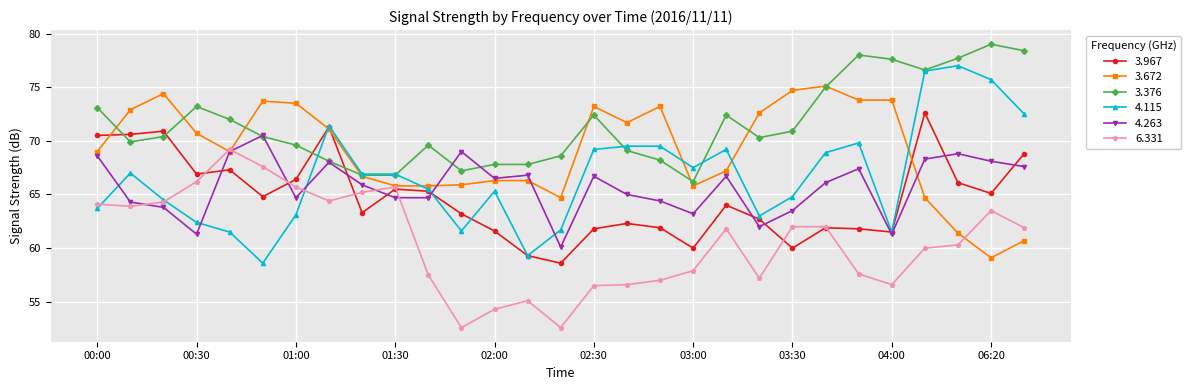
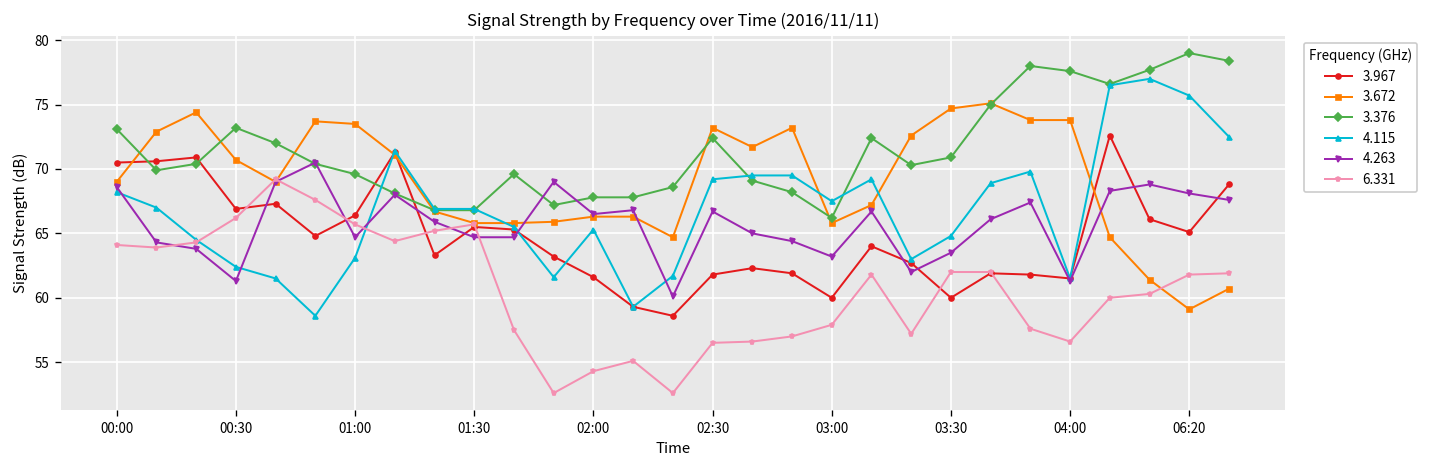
  {
    "3.967": {
      "00:00": 70.5,
      "00:30": 66.9,
      "01:00": 66.4,
      "02:00": 61.6,
      "02:30": 61.8,
      "03:00": 60.0,
      "03:30": 60.0,
      "06:20": 65.1
    },
    "3.672": {
      "00:00": 69.0,
      "00:30": 70.7,
      "01:00": 73.5,
      "02:30": 73.2,
      "03:00": 65.8,
      "03:30": 74.7,
      "04:00": 73.8,
      "06:20": 59.1
    },
    "3.376": {
      "00:00": 73.1,
      "00:30": 73.2,
      "01:00": 69.6,
      "02:00": 67.8,
      "02:30": 72.4,
      "03:00": 66.2,
      "03:30": 70.9,
      "04:00": 77.6,
      "06:20": 79.0
    },
    "4.115": {
-     "00:00": 63.7,
+     "00:00": 68.2,
      "00:30": 62.4,
      "01:00": 63.1,
      "02:00": 65.3,
      "02:30": 69.2,
      "03:00": 67.5,
      "03:30": 64.8,
      "06:20": 75.7
    },
    "4.263": {
      "00:00": 68.6,
      "00:30": 61.3,
      "01:00": 64.7,
      "01:30": 64.7,
      "02:30": 66.7,
      "03:00": 63.2,
      "03:30": 63.5,
      "06:20": 68.1
    },
    "6.331": {
      "00:00": 64.1,
      "00:30": 66.2,
      "01:00": 65.7,
      "02:00": 54.3,
      "02:30": 56.5,
      "03:00": 57.9,
      "03:30": 62.0,
      "04:00": 56.6,
-     "06:20": 63.5
+     "06:20": 61.8
    }
  }
